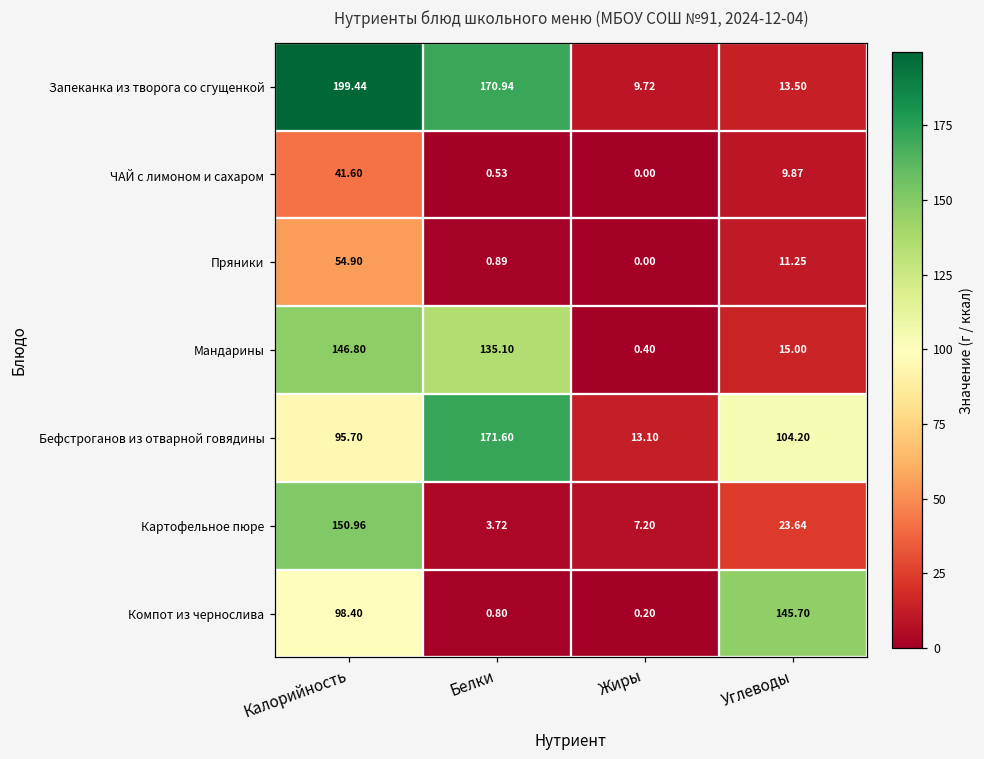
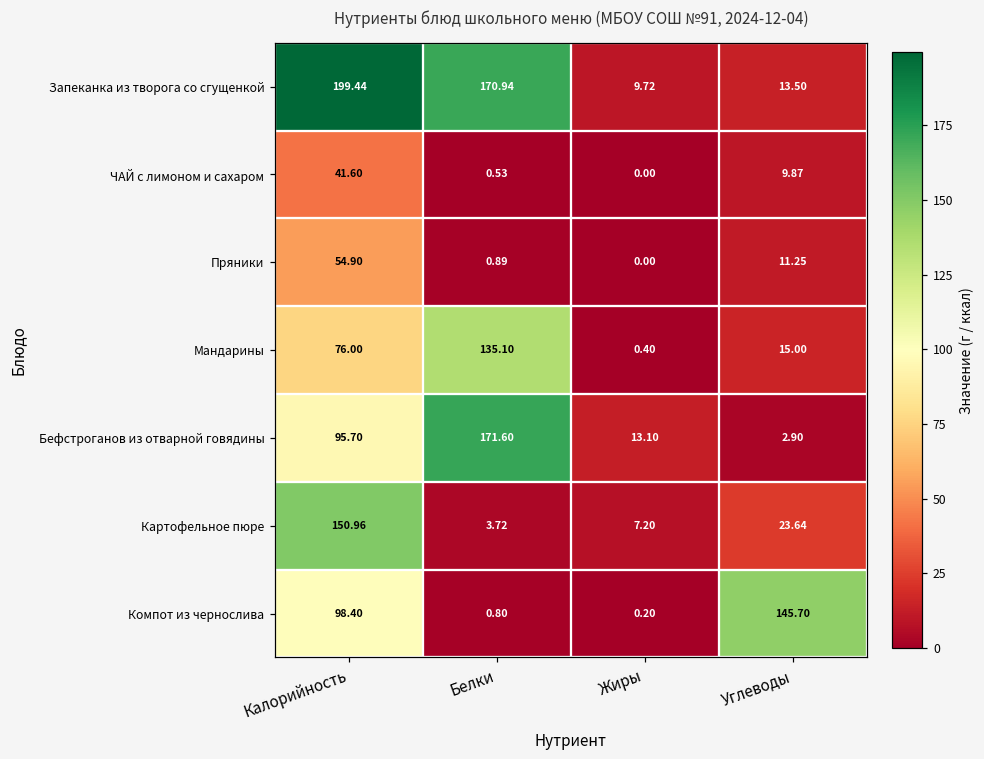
  {
    "Запеканка из творога со сгущенкой": {
      "Калорийность": 199.44,
      "Белки": 170.94,
      "Жиры": 9.72,
      "Углеводы": 13.50
    },
    "ЧАЙ с лимоном и сахаром": {
      "Калорийность": 41.60,
      "Белки": 0.53,
      "Жиры": 0.00,
      "Углеводы": 9.87
    },
    "Пряники": {
      "Калорийность": 54.90,
      "Белки": 0.89,
      "Жиры": 0.00,
      "Углеводы": 11.25
    },
    "Мандарины": {
-     "Калорийность": 146.80,
+     "Калорийность": 76.00,
      "Белки": 135.10,
      "Жиры": 0.40,
      "Углеводы": 15.00
    },
    "Бефстроганов из отварной говядины": {
      "Калорийность": 95.70,
      "Белки": 171.60,
      "Жиры": 13.10,
-     "Углеводы": 104.20
+     "Углеводы": 2.90
    },
    "Картофельное пюре": {
      "Калорийность": 150.96,
      "Белки": 3.72,
      "Жиры": 7.20,
      "Углеводы": 23.64
    },
    "Компот из чернослива": {
      "Калорийность": 98.40,
      "Белки": 0.80,
      "Жиры": 0.20,
      "Углеводы": 145.70
    }
  }
